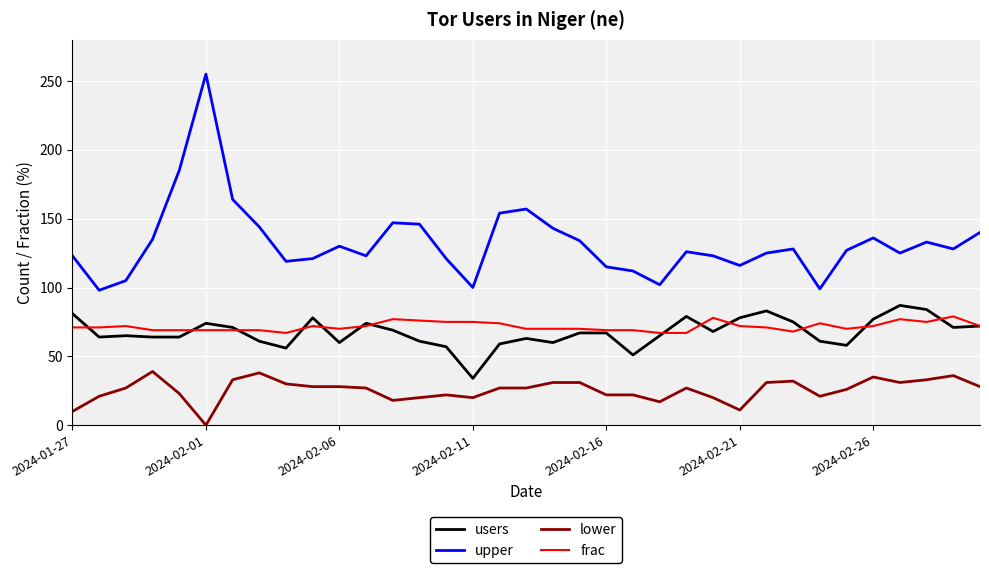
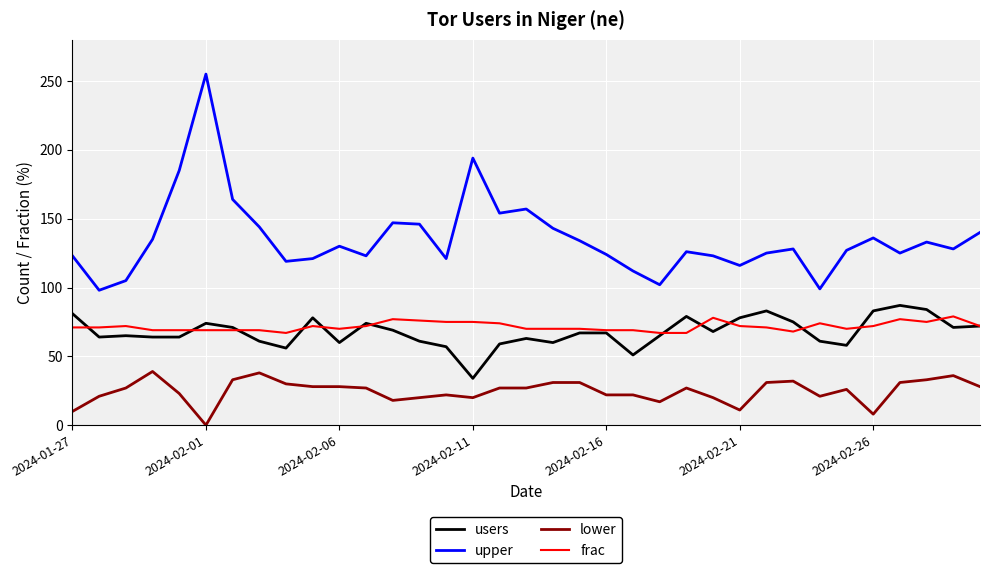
  {
    "users": {
      "2024-01-27": 81,
      "2024-02-01": 74,
      "2024-02-06": 60,
      "2024-02-11": 34,
      "2024-02-16": 67,
      "2024-02-21": 78,
-     "2024-02-26": 77
+     "2024-02-26": 83
    },
    "upper": {
      "2024-01-27": 123,
      "2024-02-01": 255,
      "2024-02-06": 130,
-     "2024-02-11": 100,
-     "2024-02-16": 115,
+     "2024-02-11": 194,
+     "2024-02-16": 124,
      "2024-02-21": 116,
      "2024-02-26": 136
    },
    "lower": {
      "2024-01-27": 10,
      "2024-02-01": 0,
      "2024-02-06": 28,
      "2024-02-11": 20,
      "2024-02-16": 22,
      "2024-02-21": 11,
-     "2024-02-26": 35
+     "2024-02-26": 8
    },
    "frac": {
      "2024-01-27": 71,
      "2024-02-01": 69,
      "2024-02-06": 70,
      "2024-02-11": 75,
      "2024-02-16": 69,
      "2024-02-21": 72,
      "2024-02-26": 72
    }
  }
